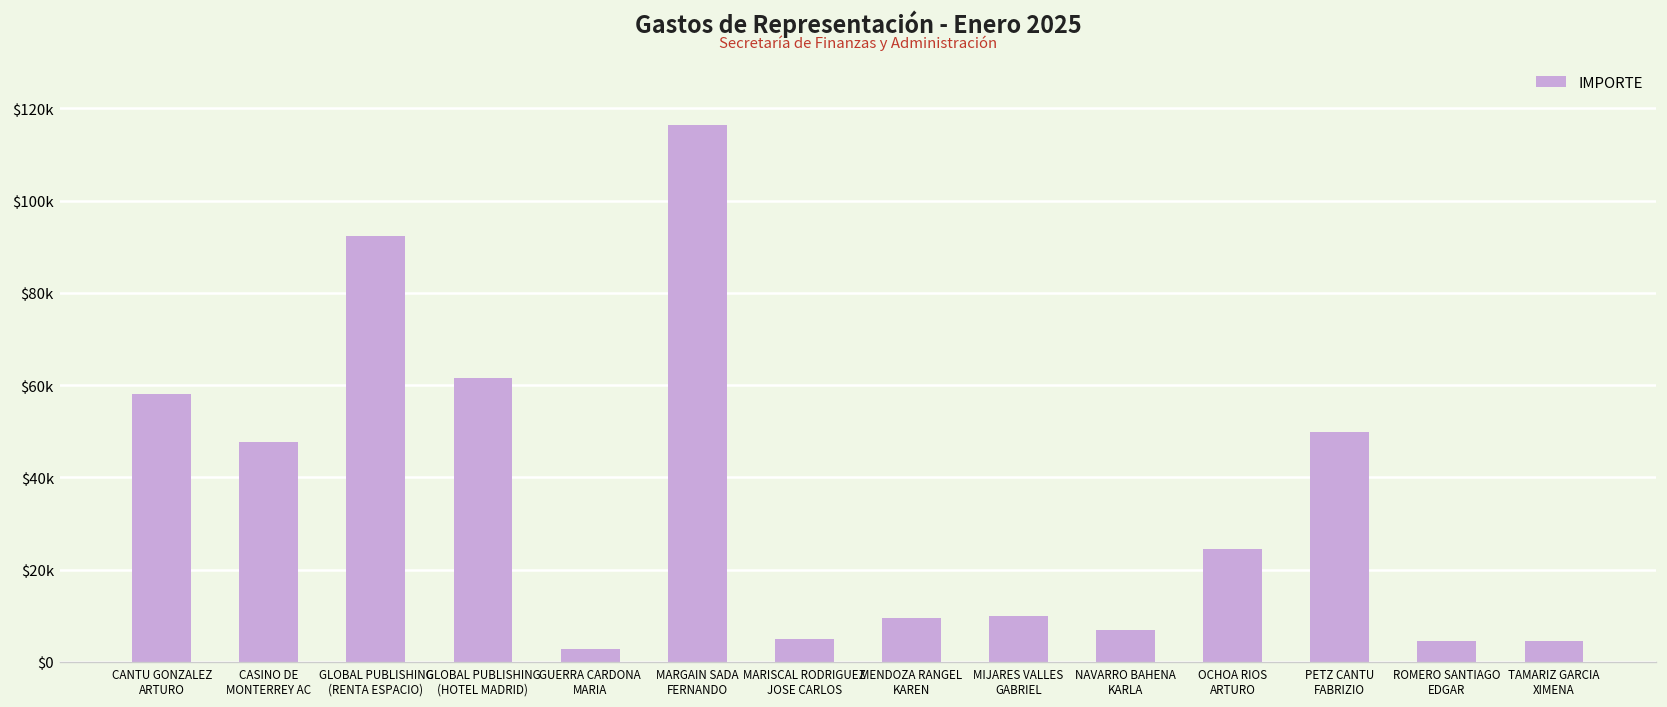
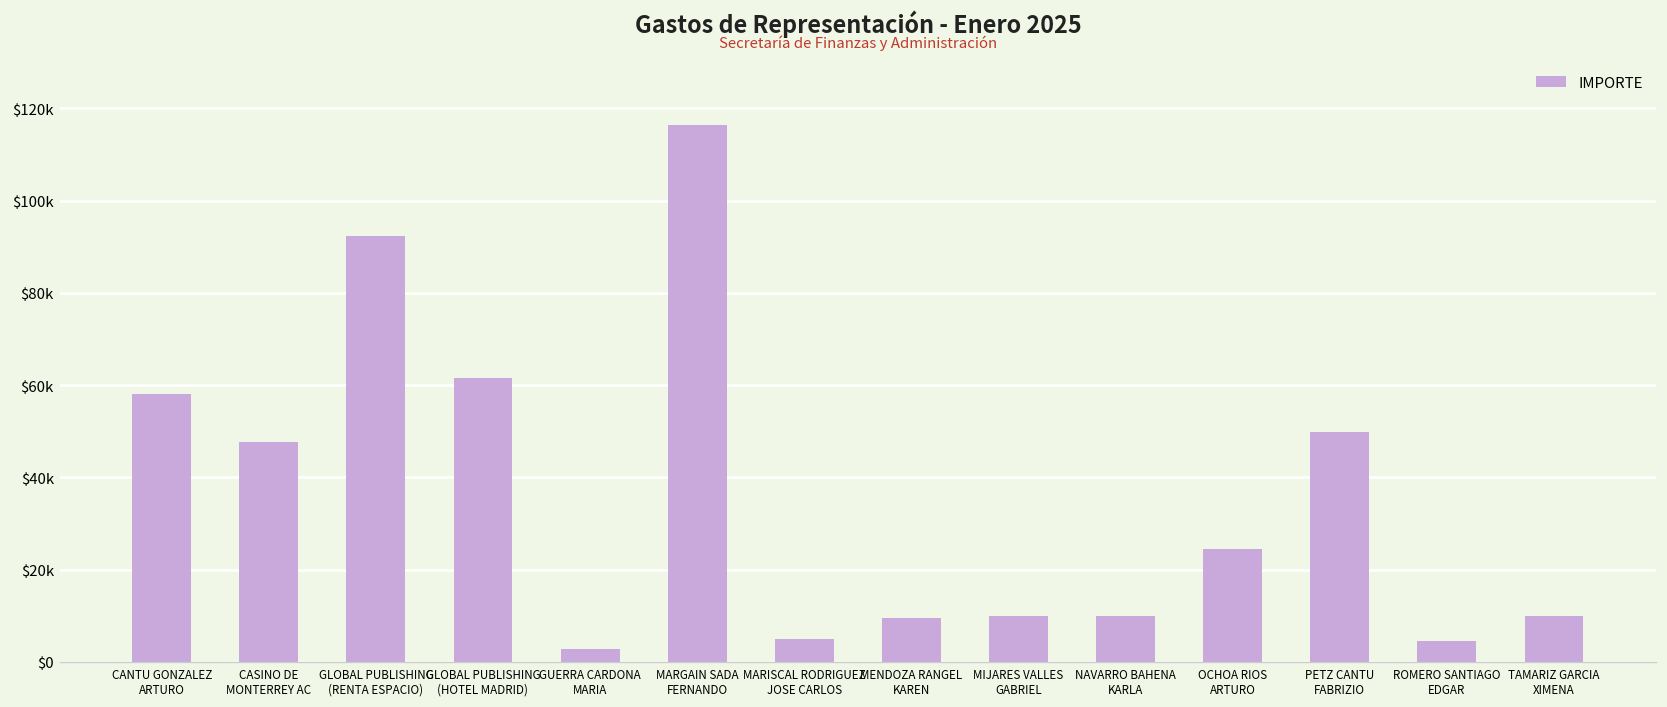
  {
    "CANTU GONZALEZ ARTURO": "$58000",
    "CASINO DE MONTERREY AC": "$48000",
    "GLOBAL PUBLISHING (RENTA ESPACIO)": "$92000",
    "GLOBAL PUBLISHING (HOTEL MADRID)": "$62000",
    "GUERRA CARDONA MARIA": "$3000",
    "MARGAIN SADA FERNANDO": "$116000",
    "MARISCAL RODRIGUEZ JOSE CARLOS": "$5000",
    "MENDOZA RANGEL KAREN": "$10000",
    "MIJARES VALLES GABRIEL": "$10000",
-   "NAVARRO BAHENA KARLA": "$7000",
+   "NAVARRO BAHENA KARLA": "$10000",
    "OCHOA RIOS ARTURO": "$25000",
    "PETZ CANTU FABRIZIO": "$50000",
    "ROMERO SANTIAGO EDGAR": "$4000",
-   "TAMARIZ GARCIA XIMENA": "$5000"
+   "TAMARIZ GARCIA XIMENA": "$10000"
  }
